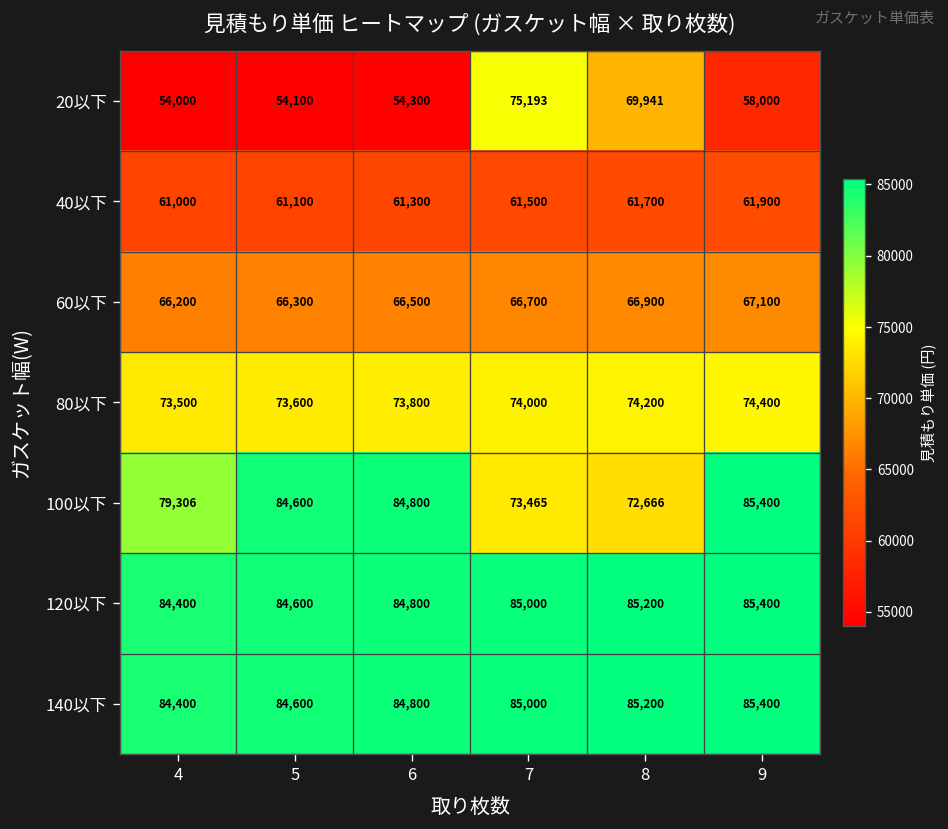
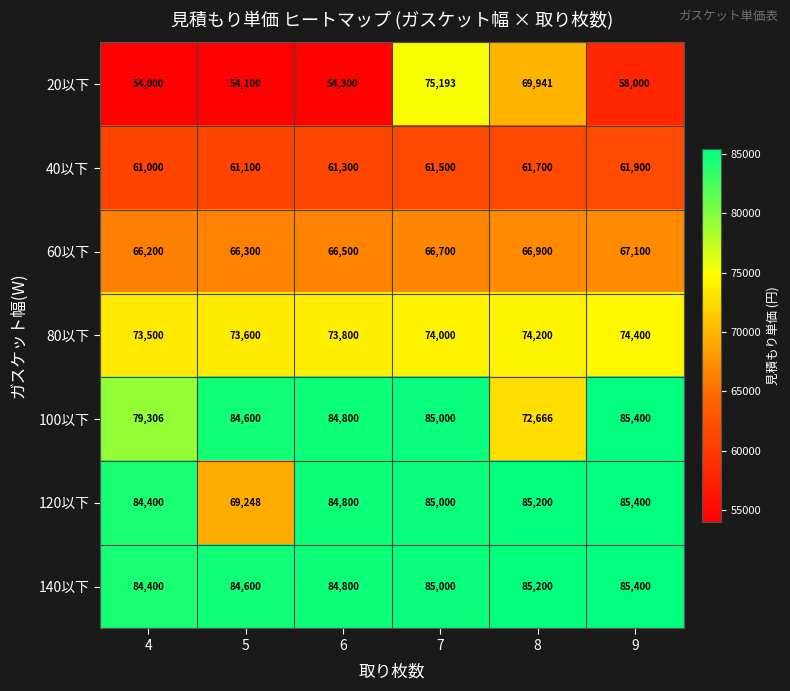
  {
    "20以下": {
      "4": "54,000",
      "5": "54,100",
      "6": "54,300",
      "7": "75,193",
      "8": "69,941",
      "9": "58,000"
    },
    "40以下": {
      "4": "61,000",
      "5": "61,100",
      "6": "61,300",
      "7": "61,500",
      "8": "61,700",
      "9": "61,900"
    },
    "60以下": {
      "4": "66,200",
      "5": "66,300",
      "6": "66,500",
      "7": "66,700",
      "8": "66,900",
      "9": "67,100"
    },
    "80以下": {
      "4": "73,500",
      "5": "73,600",
      "6": "73,800",
      "7": "74,000",
      "8": "74,200",
      "9": "74,400"
    },
    "100以下": {
      "4": "79,306",
      "5": "84,600",
      "6": "84,800",
-     "7": "73,465",
+     "7": "85,000",
      "8": "72,666",
      "9": "85,400"
    },
    "120以下": {
      "4": "84,400",
-     "5": "84,600",
+     "5": "69,248",
      "6": "84,800",
      "7": "85,000",
      "8": "85,200",
      "9": "85,400"
    },
    "140以下": {
      "4": "84,400",
      "5": "84,600",
      "6": "84,800",
      "7": "85,000",
      "8": "85,200",
      "9": "85,400"
    }
  }
